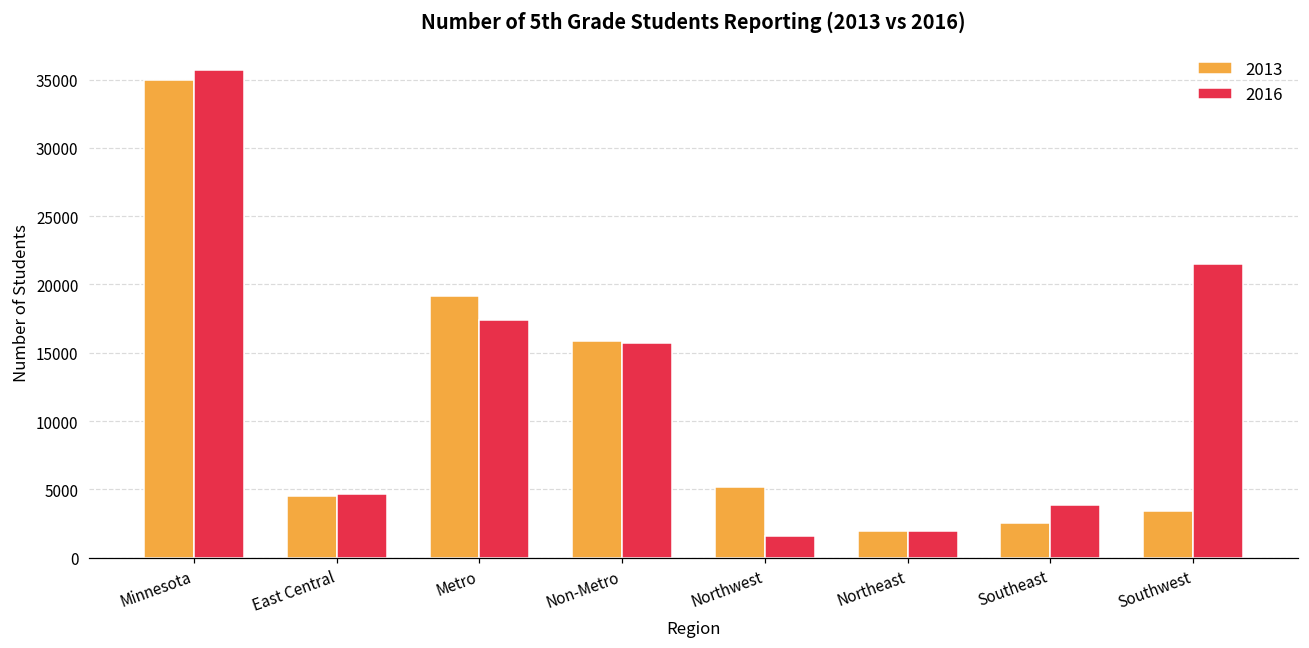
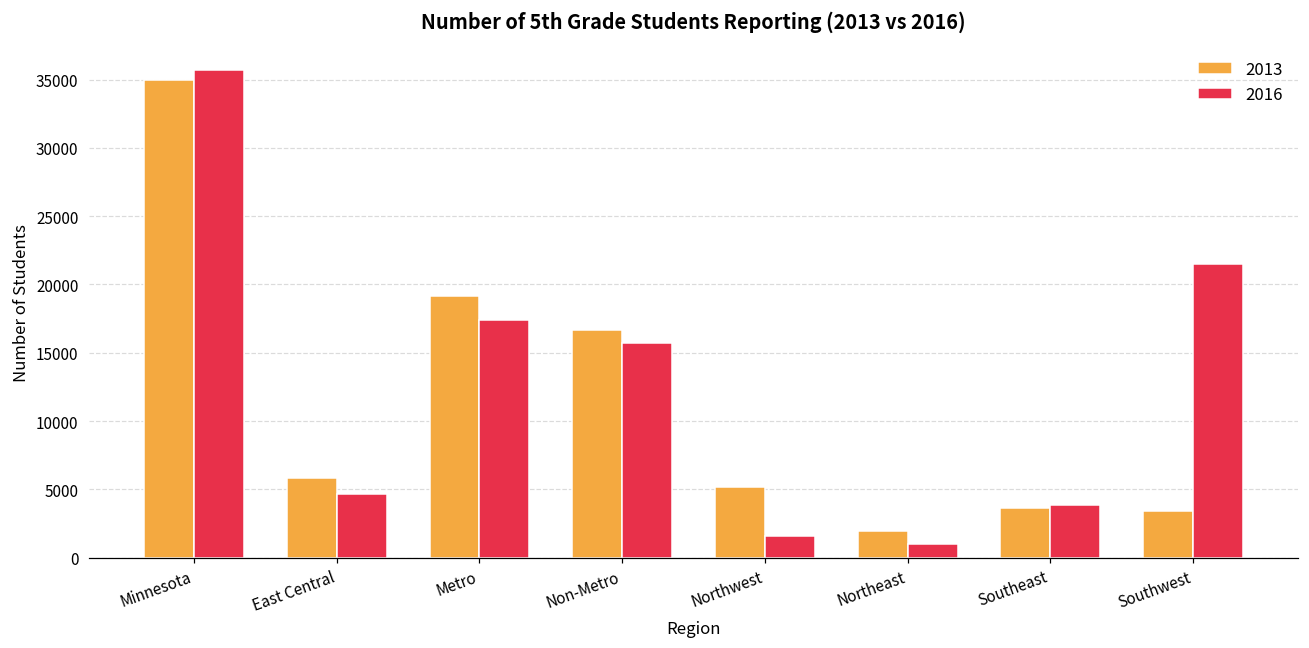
  {
    "2013": {
      "Minnesota": 35000,
-     "East Central": 4500,
+     "East Central": 5900,
      "Metro": 19100,
-     "Non-Metro": 15900,
+     "Non-Metro": 16700,
      "Northwest": 5200,
      "Northeast": 1900,
-     "Southeast": 2600,
+     "Southeast": 3600,
      "Southwest": 3400
    },
    "2016": {
      "Minnesota": 35700,
      "East Central": 4700,
      "Metro": 17400,
      "Non-Metro": 15700,
      "Northwest": 1600,
-     "Northeast": 2000,
+     "Northeast": 1000,
      "Southeast": 3900,
      "Southwest": 21500
    }
  }
